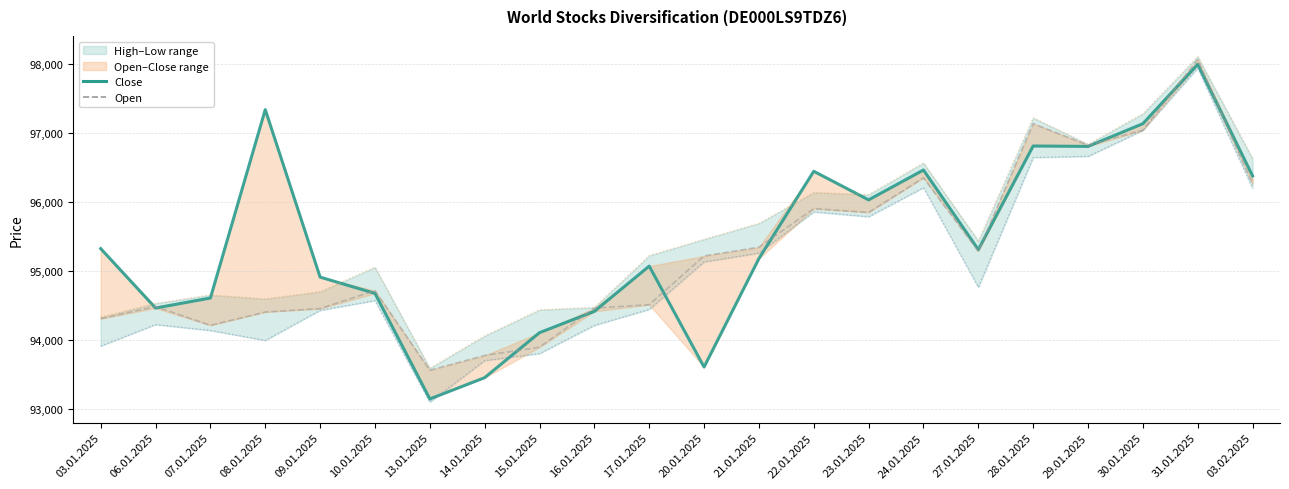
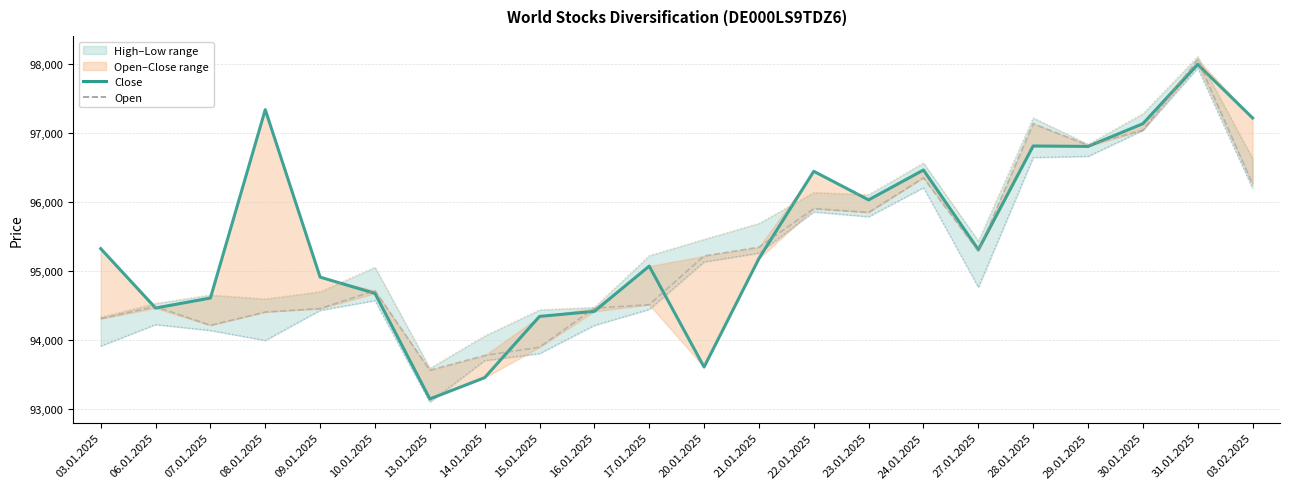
  {
    "Close": {
      "10.01.2025": "94,700",
      "13.01.2025": "93,100",
      "14.01.2025": "93,500",
-     "15.01.2025": "94,100",
+     "15.01.2025": "94,300",
      "16.01.2025": "94,400",
      "20.01.2025": "93,600",
      "21.01.2025": "95,200",
      "28.01.2025": "96,800",
      "31.01.2025": "98,000",
-     "03.02.2025": "96,400"
+     "03.02.2025": "97,200"
    }
  }
